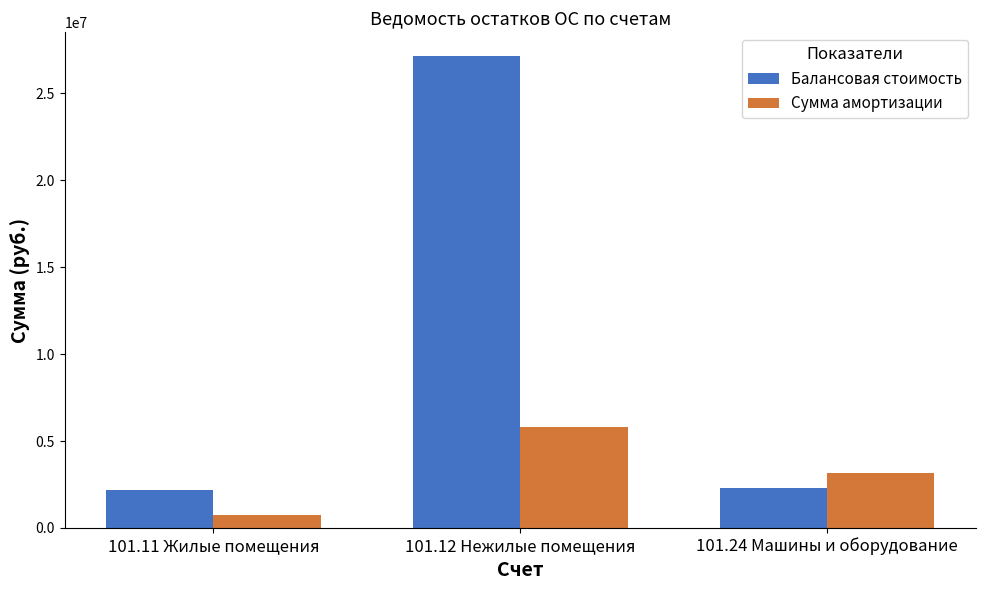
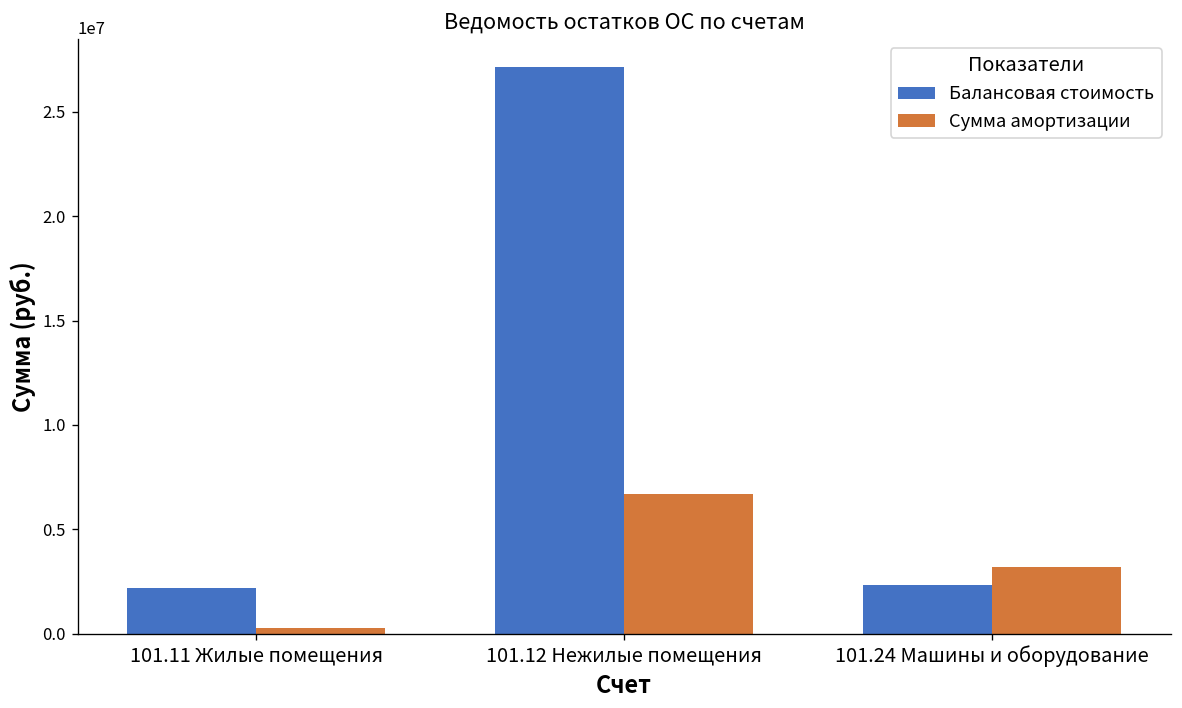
  {
    "Балансовая стоимость": {
      "101.11 Жилые помещения": 2200000,
      "101.12 Нежилые помещения": 27100000,
      "101.24 Машины и оборудование": 2300000
    },
    "Сумма амортизации": {
-     "101.11 Жилые помещения": 700000,
-     "101.12 Нежилые помещения": 5800000,
+     "101.11 Жилые помещения": 300000,
+     "101.12 Нежилые помещения": 6700000,
      "101.24 Машины и оборудование": 3200000
    }
  }
